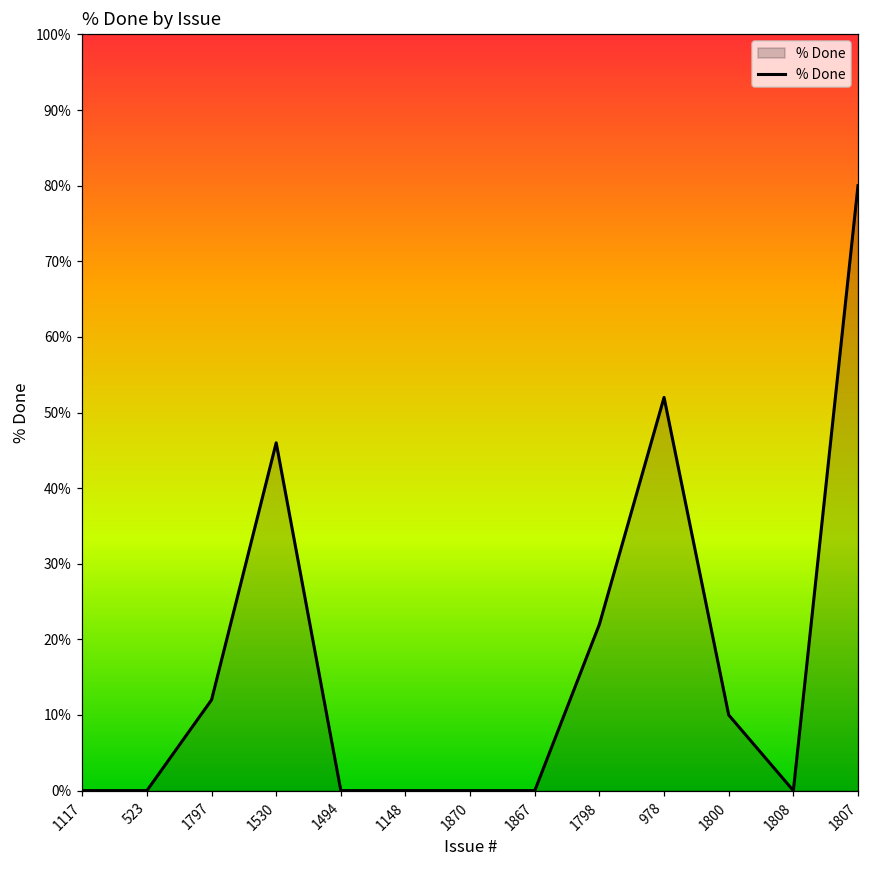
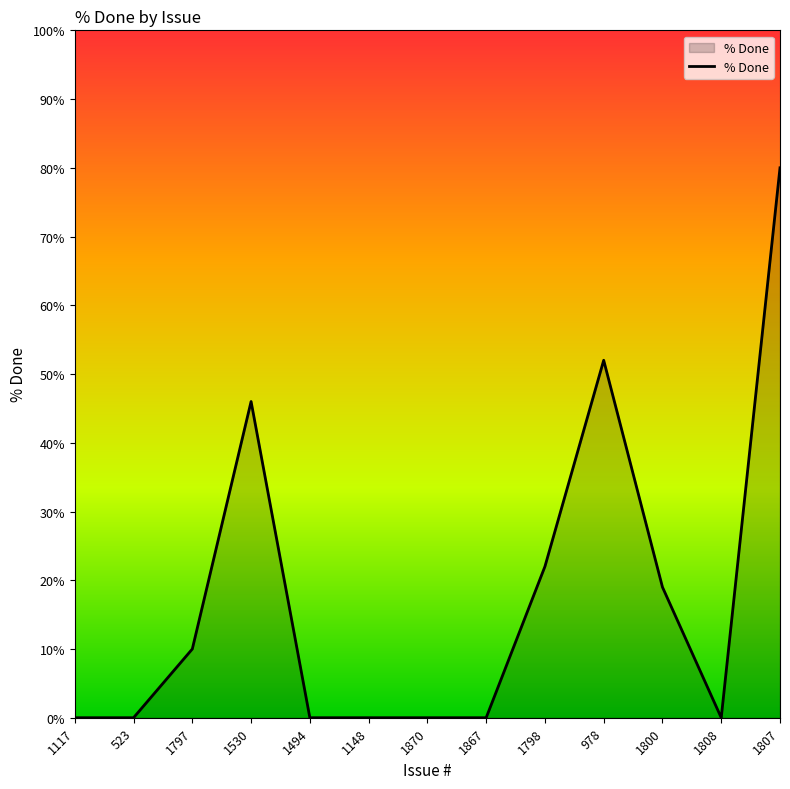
  {
    "1117": "0%",
    "523": "0%",
-   "1797": "12%",
+   "1797": "10%",
    "1530": "46%",
    "1494": "0%",
    "1148": "0%",
    "1870": "0%",
    "1867": "0%",
    "1798": "22%",
    "978": "52%",
-   "1800": "10%",
+   "1800": "19%",
    "1808": "0%",
    "1807": "80%"
  }
